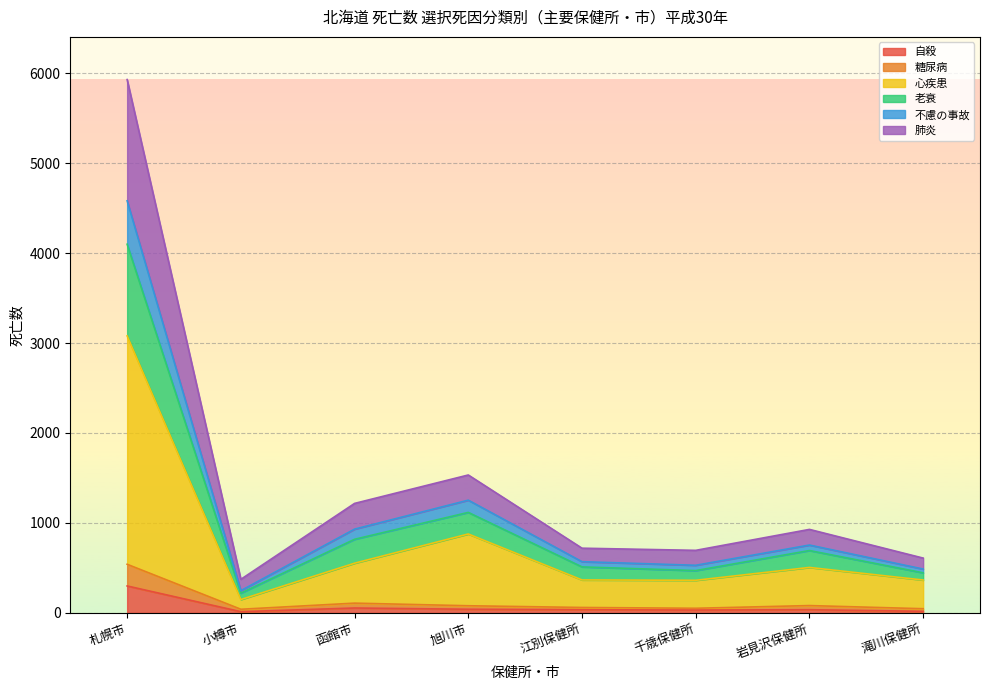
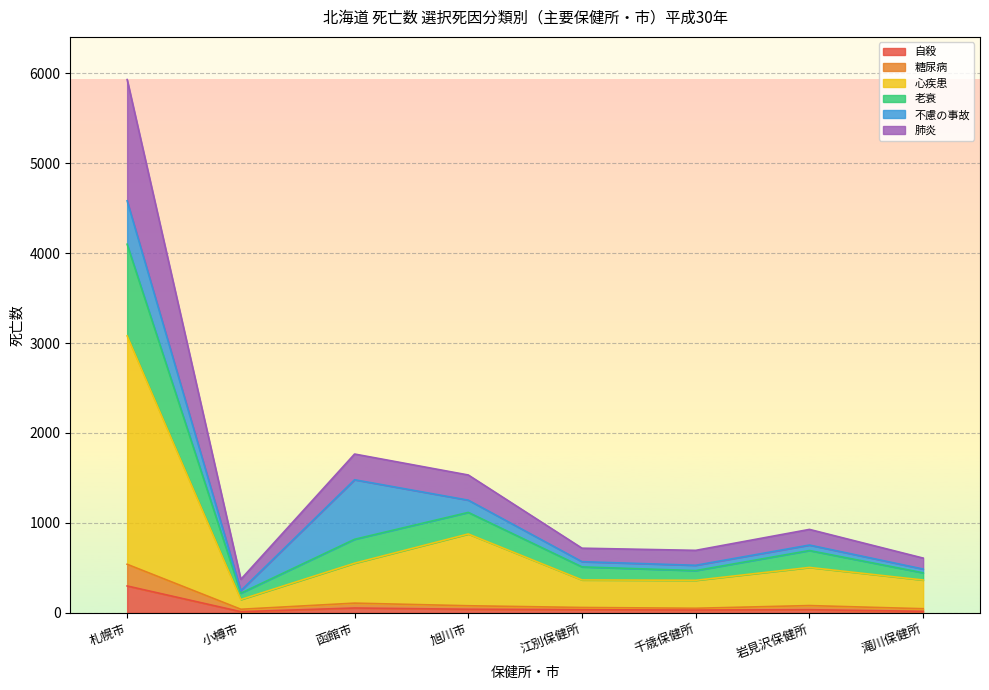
  {
    "心疾患": {
      "札幌市": 2500,
      "小樽市": 100,
      "函館市": 400,
      "旭川市": 800,
      "江別保健所": 300,
      "千歳保健所": 300,
      "岩見沢保健所": 400,
      "滝川保健所": 300
    },
    "老衰": {
      "札幌市": 1000,
      "小樽市": 100,
      "函館市": 300,
      "旭川市": 200,
      "江別保健所": 100,
      "千歳保健所": 100,
      "岩見沢保健所": 200,
      "滝川保健所": 100
    },
    "不慮の事故": {
      "札幌市": 500,
      "小樽市": 0,
-     "函館市": 100,
+     "函館市": 700,
      "旭川市": 100,
      "江別保健所": 100,
      "千歳保健所": 100,
      "岩見沢保健所": 100,
      "滝川保健所": 0
    },
    "肺炎": {
      "札幌市": 1300,
      "小樽市": 100,
      "函館市": 300,
      "旭川市": 300,
      "江別保健所": 200,
      "千歳保健所": 200,
      "岩見沢保健所": 200,
      "滝川保健所": 100
    }
  }
